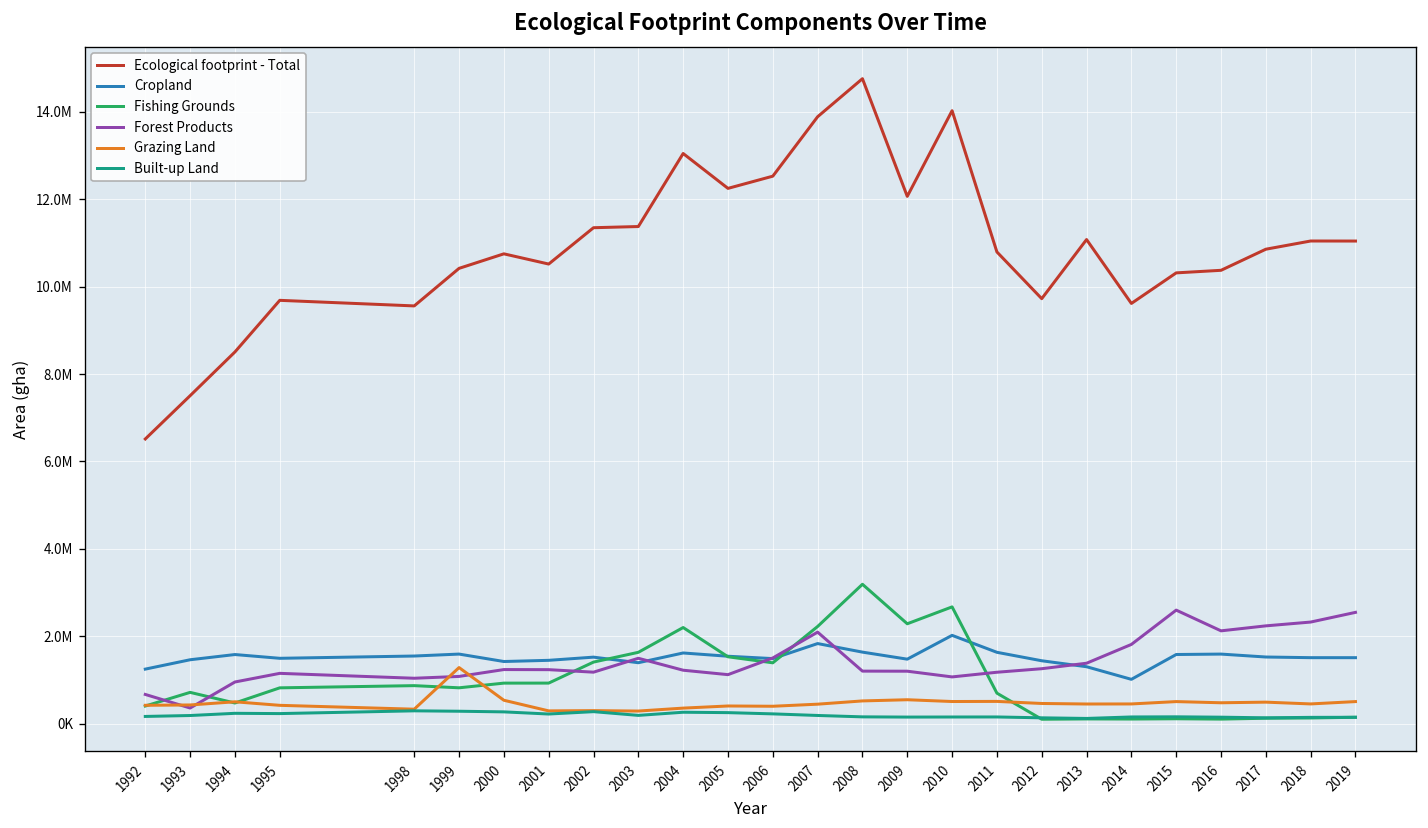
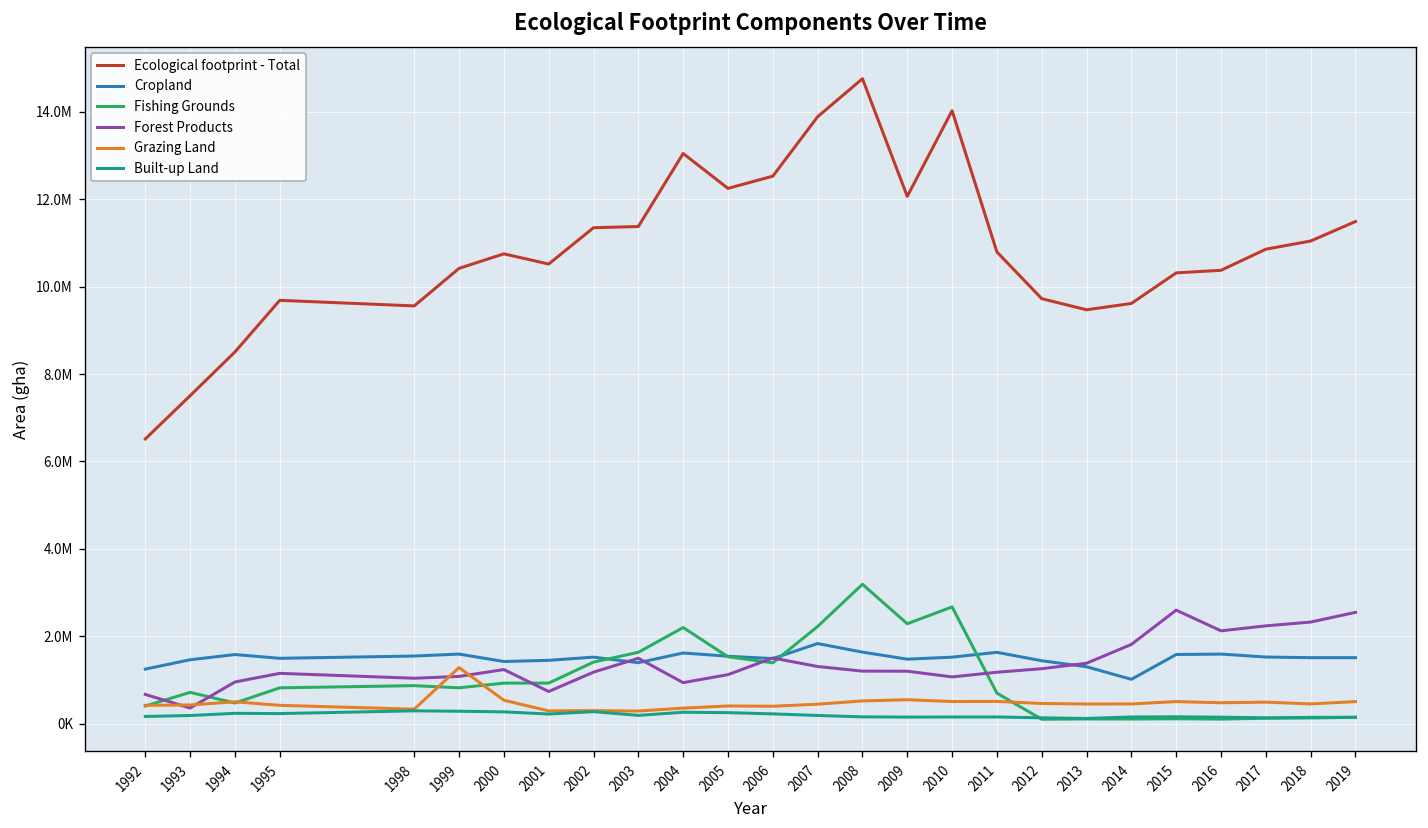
  {
    "Ecological footprint - Total": {
      "1992": 6500000,
      "1993": 7500000,
      "1994": 8500000,
      "1995": 9700000,
      "1998": 9600000,
      "1999": 10400000,
      "2000": 10800000,
      "2001": 10500000,
      "2002": 11300000,
      "2003": 11400000,
      "2004": 13000000,
      "2005": 12300000,
      "2006": 12500000,
      "2007": 13900000,
      "2008": 14800000,
      "2009": 12100000,
      "2010": 14000000,
      "2011": 10800000,
      "2012": 9700000,
-     "2013": 11100000,
+     "2013": 9500000,
      "2014": 9600000,
      "2015": 10300000,
      "2016": 10400000,
      "2017": 10900000,
      "2018": 11000000,
-     "2019": 11000000
+     "2019": 11500000
    },
    "Cropland": {
      "1992": 1200000,
      "1993": 1500000,
      "1994": 1600000,
      "1995": 1500000,
      "1998": 1500000,
      "1999": 1600000,
      "2000": 1400000,
      "2001": 1400000,
      "2002": 1500000,
      "2003": 1400000,
      "2004": 1600000,
      "2007": 1800000,
      "2008": 1600000,
      "2009": 1500000,
-     "2010": 2000000,
+     "2010": 1500000,
      "2011": 1600000,
      "2012": 1400000,
      "2013": 1300000,
      "2014": 1000000,
      "2015": 1600000,
      "2016": 1600000,
      "2017": 1500000,
      "2018": 1500000,
      "2019": 1500000
    },
    "Forest Products": {
      "1992": 700000,
      "1994": 1000000,
      "1995": 1200000,
      "1998": 1000000,
      "1999": 1100000,
      "2000": 1200000,
-     "2001": 1200000,
+     "2001": 700000,
      "2002": 1200000,
      "2003": 1500000,
-     "2004": 1200000,
+     "2004": 900000,
      "2005": 1100000,
-     "2007": 2100000,
+     "2007": 1300000,
      "2008": 1200000,
      "2009": 1200000,
      "2010": 1100000,
      "2011": 1200000,
      "2012": 1300000,
      "2013": 1400000,
      "2014": 1800000,
      "2015": 2600000,
      "2016": 2100000,
      "2017": 2200000,
      "2018": 2300000,
      "2019": 2500000
    },
    "Grazing Land": {
      "1995": 400000,
      "1999": 1300000,
      "2000": 500000,
      "2001": 300000,
      "2003": 300000,
      "2004": 400000,
      "2005": 400000,
      "2006": 400000,
      "2007": 400000,
      "2008": 500000,
      "2009": 500000,
      "2010": 500000,
      "2011": 500000,
      "2012": 500000,
      "2013": 400000,
      "2014": 500000,
      "2015": 500000,
      "2016": 500000,
      "2017": 500000,
      "2018": 500000,
      "2019": 500000
    }
  }
